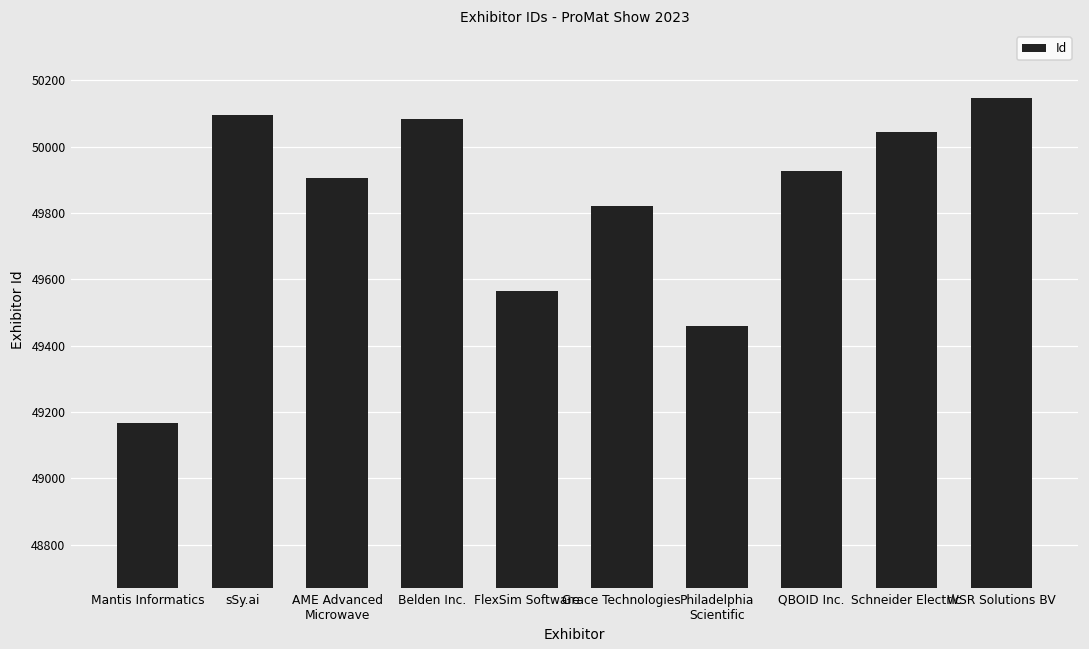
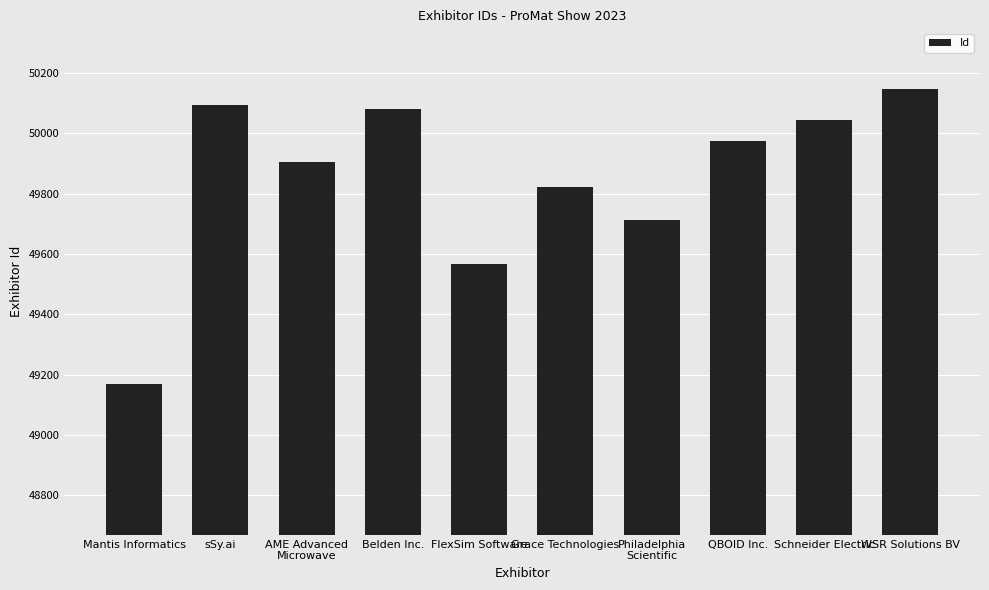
  {
    "Mantis Informatics": 49170,
    "sSy.ai": 50090,
    "AME Advanced Microwave": 49910,
    "Belden Inc.": 50080,
    "Grace Technologies": 49820,
-   "Philadelphia Scientific": 49460,
-   "QBOID Inc.": 49930,
+   "Philadelphia Scientific": 49710,
+   "QBOID Inc.": 49970,
    "Schneider Electric": 50040,
    "WSR Solutions BV": 50150
  }
